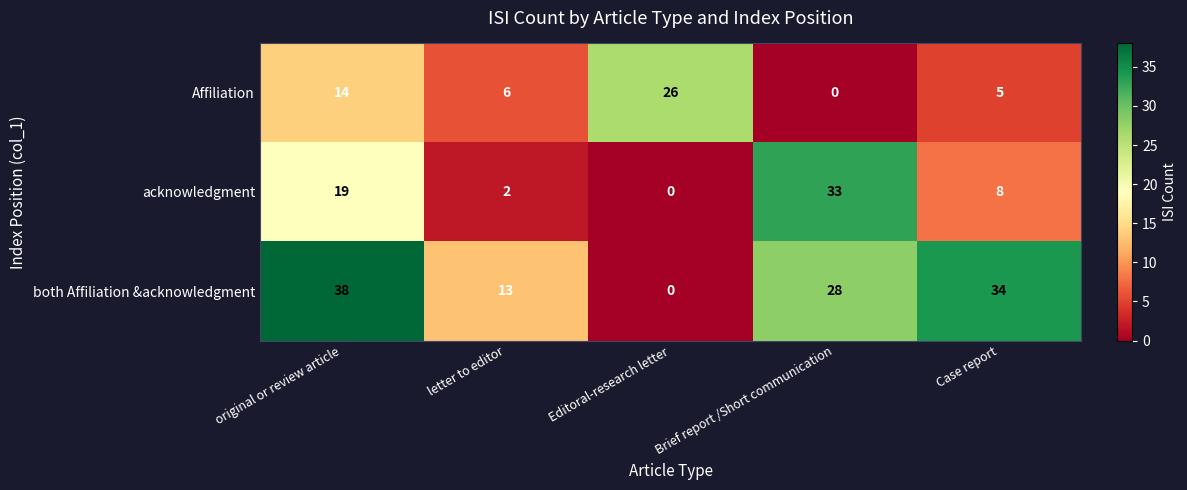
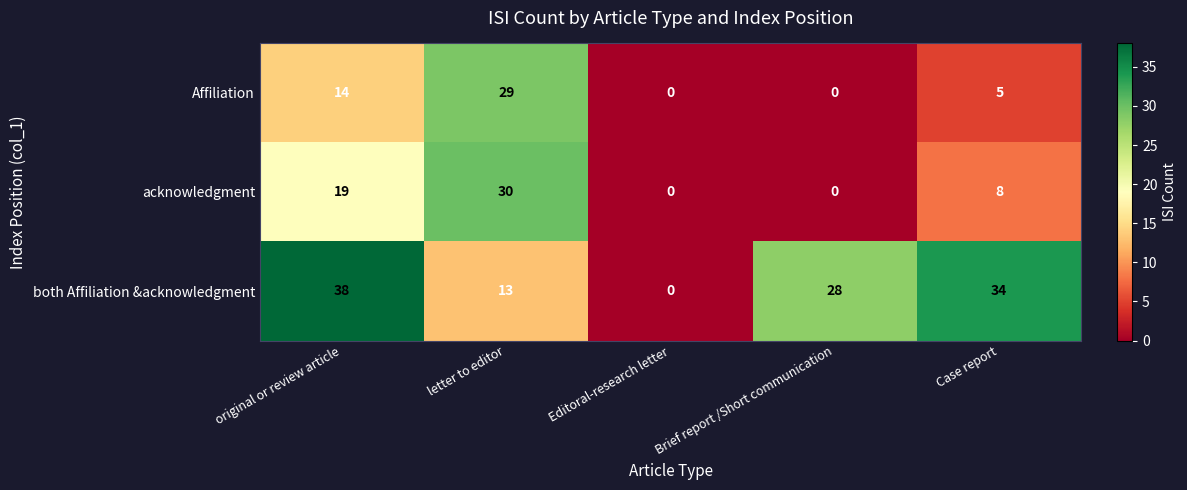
  {
    "Affiliation": {
      "original or review article": 14,
-     "letter to editor": 6,
-     "Editoral-research letter": 26,
+     "letter to editor": 29,
+     "Editoral-research letter": 0,
      "Brief report /Short communication": 0,
      "Case report": 5
    },
    "acknowledgment": {
      "original or review article": 19,
-     "letter to editor": 2,
+     "letter to editor": 30,
      "Editoral-research letter": 0,
-     "Brief report /Short communication": 33,
+     "Brief report /Short communication": 0,
      "Case report": 8
    },
    "both Affiliation &acknowledgment": {
      "original or review article": 38,
      "letter to editor": 13,
      "Editoral-research letter": 0,
      "Brief report /Short communication": 28,
      "Case report": 34
    }
  }
